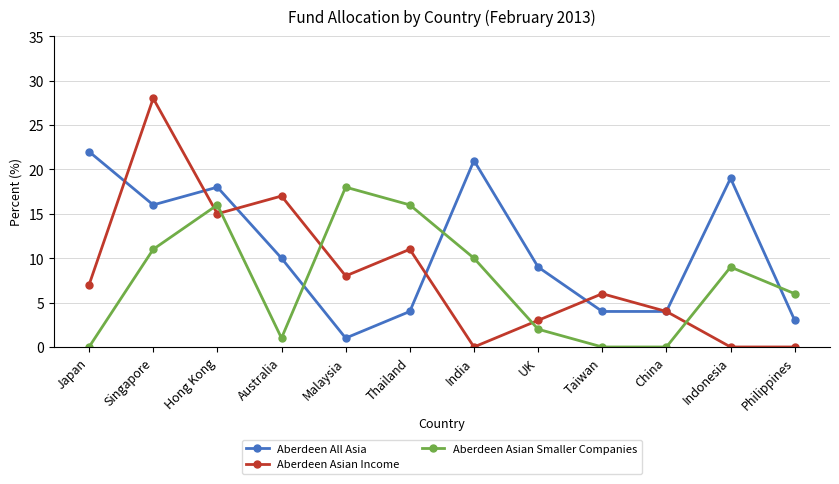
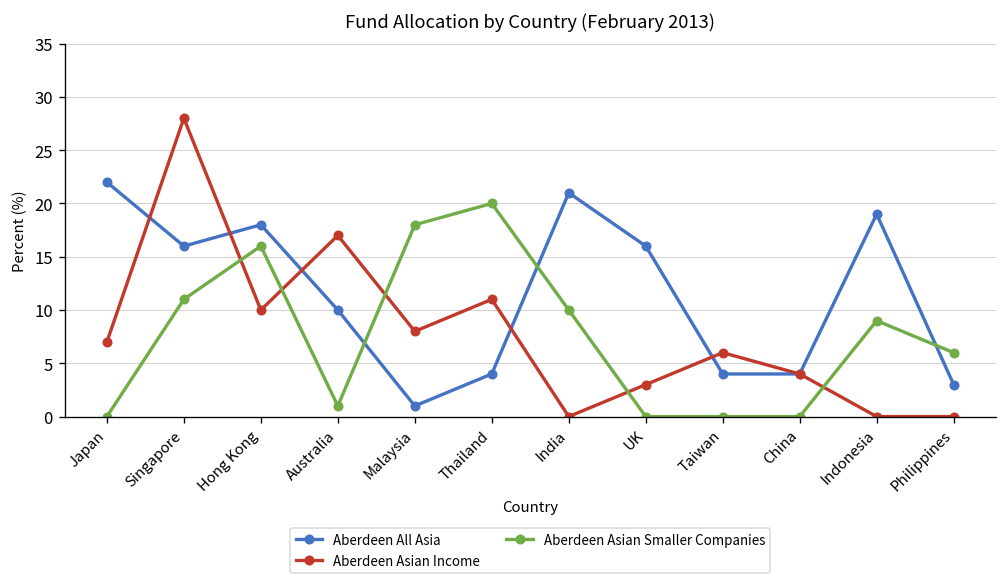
  {
    "Aberdeen All Asia": {
      "Japan": 22,
      "Singapore": 16,
      "Hong Kong": 18,
      "Australia": 10,
      "Malaysia": 1,
      "Thailand": 4,
      "India": 21,
-     "UK": 9,
+     "UK": 16,
      "Taiwan": 4,
      "Indonesia": 19,
      "Philippines": 3
    },
    "Aberdeen Asian Income": {
      "Japan": 7,
      "Singapore": 28,
-     "Hong Kong": 15,
+     "Hong Kong": 10,
      "Australia": 17,
      "Malaysia": 8,
      "Thailand": 11,
      "India": 0,
      "UK": 3,
      "Taiwan": 6,
      "Indonesia": 0,
      "Philippines": 0
    },
    "Aberdeen Asian Smaller Companies": {
      "Japan": 0,
      "Singapore": 11,
      "Hong Kong": 16,
      "Australia": 1,
      "Malaysia": 18,
-     "Thailand": 16,
+     "Thailand": 20,
      "India": 10,
-     "UK": 2,
+     "UK": 0,
      "Taiwan": 0,
      "China": 0,
      "Indonesia": 9,
      "Philippines": 6
    }
  }
